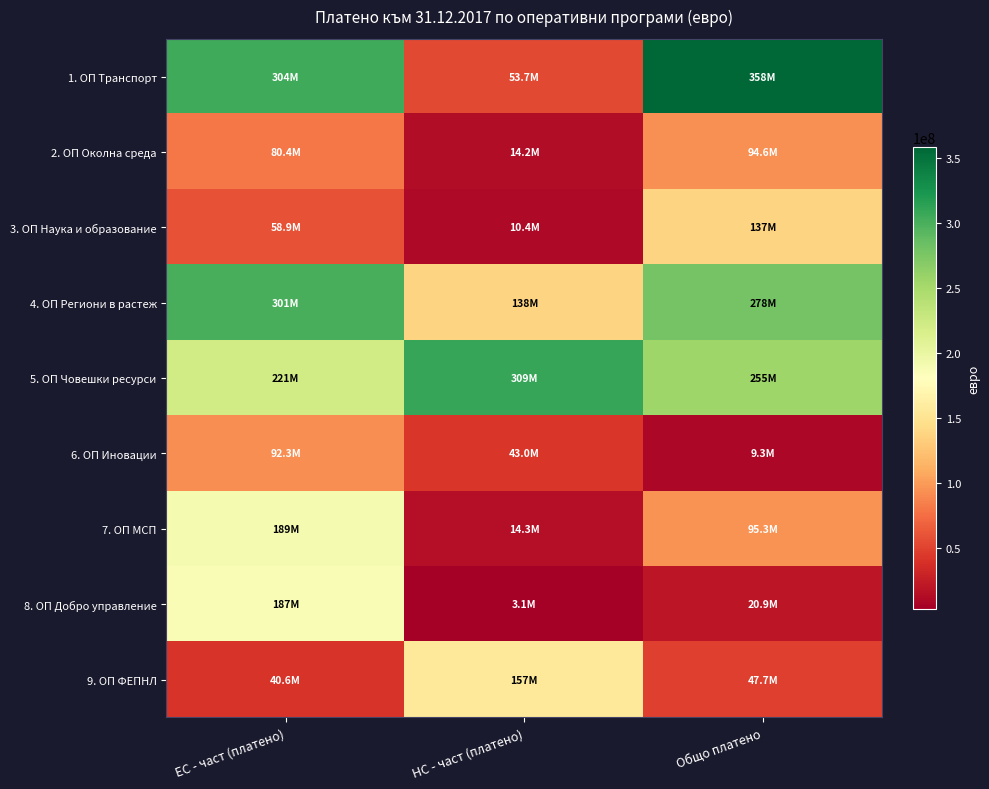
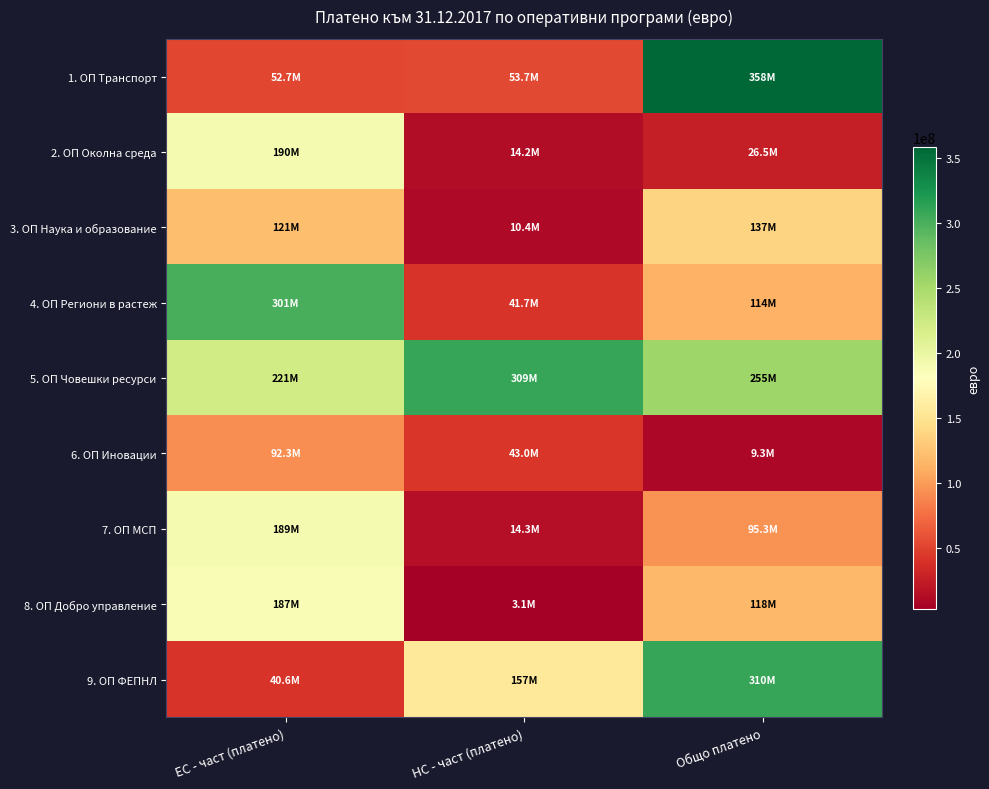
  {
    "1. ОП Транспорт": {
-     "ЕС - част (платено)": "304M",
+     "ЕС - част (платено)": "52.7M",
      "НС - част (платено)": "53.7M",
      "Общо платено": "358M"
    },
    "2. ОП Околна среда": {
-     "ЕС - част (платено)": "80.4M",
+     "ЕС - част (платено)": "190M",
      "НС - част (платено)": "14.2M",
-     "Общо платено": "94.6M"
+     "Общо платено": "26.5M"
    },
    "3. ОП Наука и образование": {
-     "ЕС - част (платено)": "58.9M",
+     "ЕС - част (платено)": "121M",
      "НС - част (платено)": "10.4M",
      "Общо платено": "137M"
    },
    "4. ОП Региони в растеж": {
      "ЕС - част (платено)": "301M",
-     "НС - част (платено)": "138M",
-     "Общо платено": "278M"
+     "НС - част (платено)": "41.7M",
+     "Общо платено": "114M"
    },
    "5. ОП Човешки ресурси": {
      "ЕС - част (платено)": "221M",
      "НС - част (платено)": "309M",
      "Общо платено": "255M"
    },
    "6. ОП Иновации": {
      "ЕС - част (платено)": "92.3M",
      "НС - част (платено)": "43.0M",
      "Общо платено": "9.3M"
    },
    "7. ОП МСП": {
      "ЕС - част (платено)": "189M",
      "НС - част (платено)": "14.3M",
      "Общо платено": "95.3M"
    },
    "8. ОП Добро управление": {
      "ЕС - част (платено)": "187M",
      "НС - част (платено)": "3.1M",
-     "Общо платено": "20.9M"
+     "Общо платено": "118M"
    },
    "9. ОП ФЕПНЛ": {
      "ЕС - част (платено)": "40.6M",
      "НС - част (платено)": "157M",
-     "Общо платено": "47.7M"
+     "Общо платено": "310M"
    }
  }
